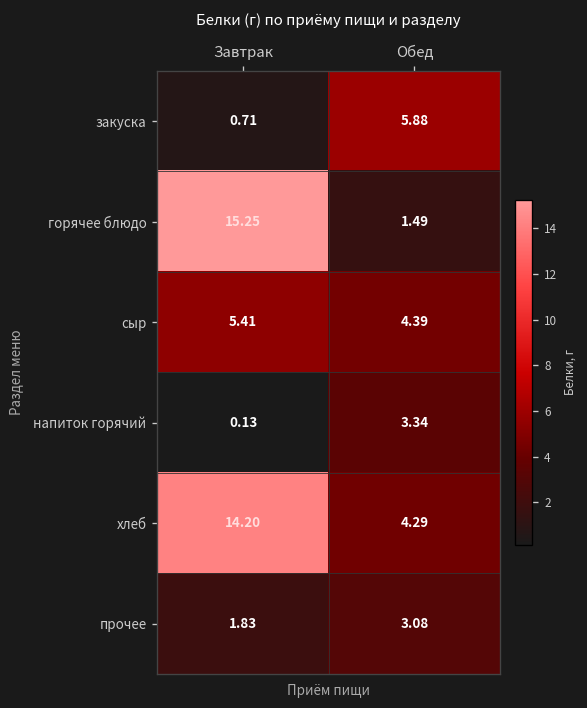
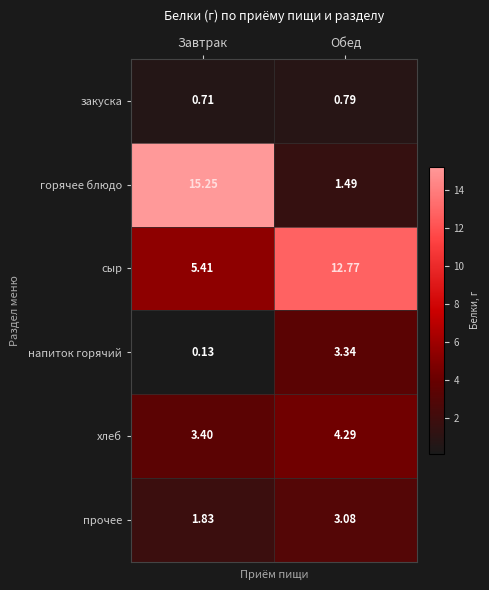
  {
    "закуска": {
      "Завтрак": 0.71,
-     "Обед": 5.88
+     "Обед": 0.79
    },
    "горячее блюдо": {
      "Завтрак": 15.25,
      "Обед": 1.49
    },
    "сыр": {
      "Завтрак": 5.41,
-     "Обед": 4.39
+     "Обед": 12.77
    },
    "напиток горячий": {
      "Завтрак": 0.13,
      "Обед": 3.34
    },
    "хлеб": {
-     "Завтрак": 14.20,
+     "Завтрак": 3.40,
      "Обед": 4.29
    },
    "прочее": {
      "Завтрак": 1.83,
      "Обед": 3.08
    }
  }
